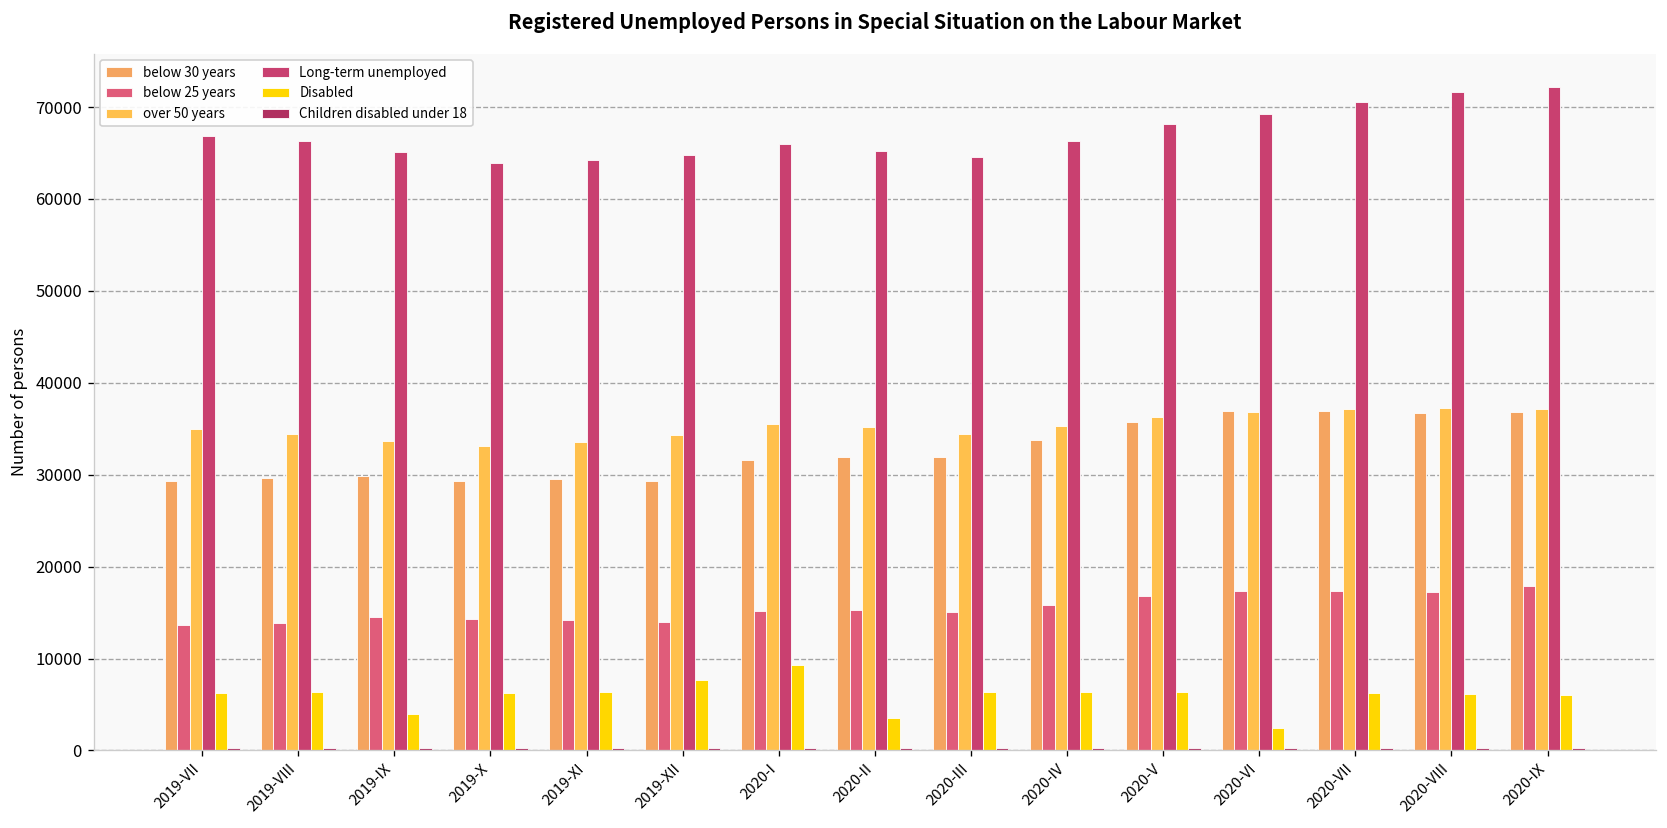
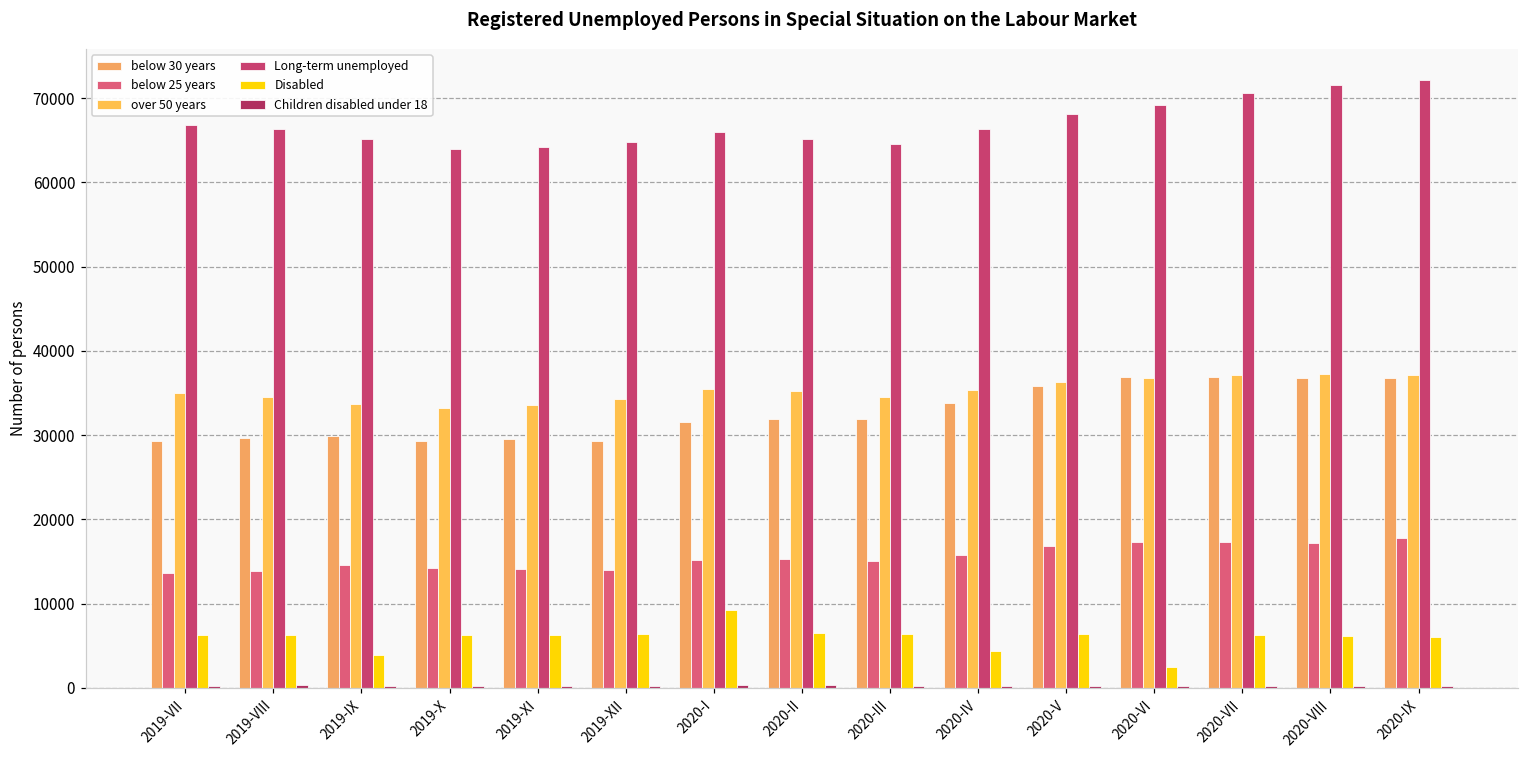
  {
    "Disabled": {
      "2019-VII": 6000,
      "2019-VIII": 6000,
      "2019-IX": 4000,
      "2019-X": 6000,
      "2019-XI": 6000,
-     "2019-XII": 8000,
+     "2019-XII": 6000,
      "2020-I": 9000,
-     "2020-II": 4000,
+     "2020-II": 6000,
      "2020-III": 6000,
-     "2020-IV": 6000,
+     "2020-IV": 4000,
      "2020-V": 6000,
      "2020-VI": 2000,
      "2020-VII": 6000,
      "2020-VIII": 6000,
      "2020-IX": 6000
    }
  }
